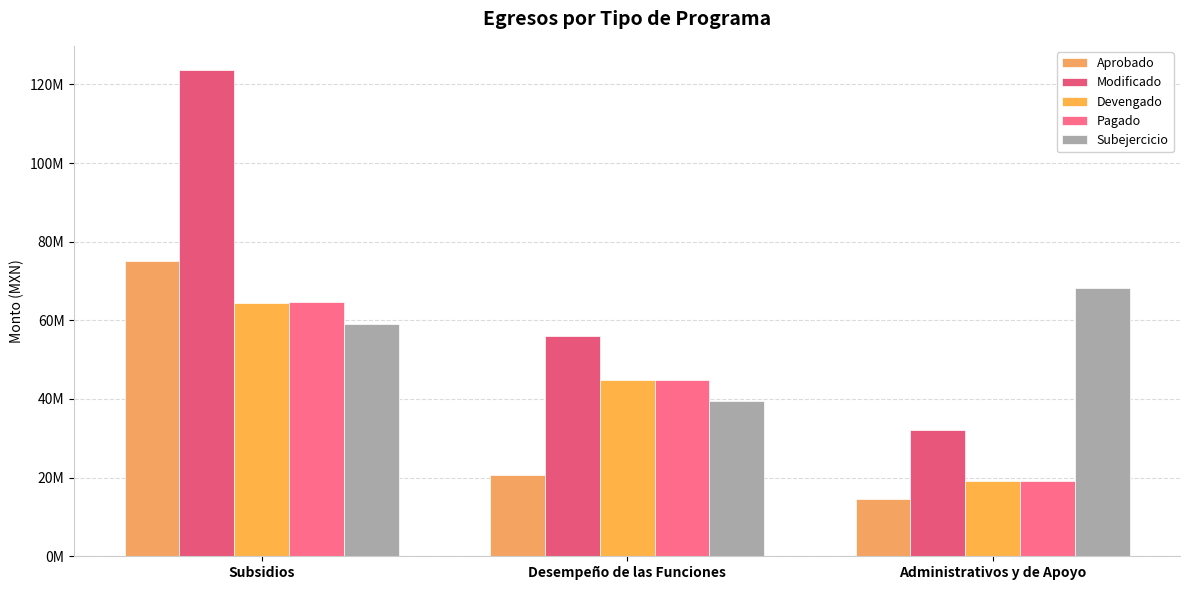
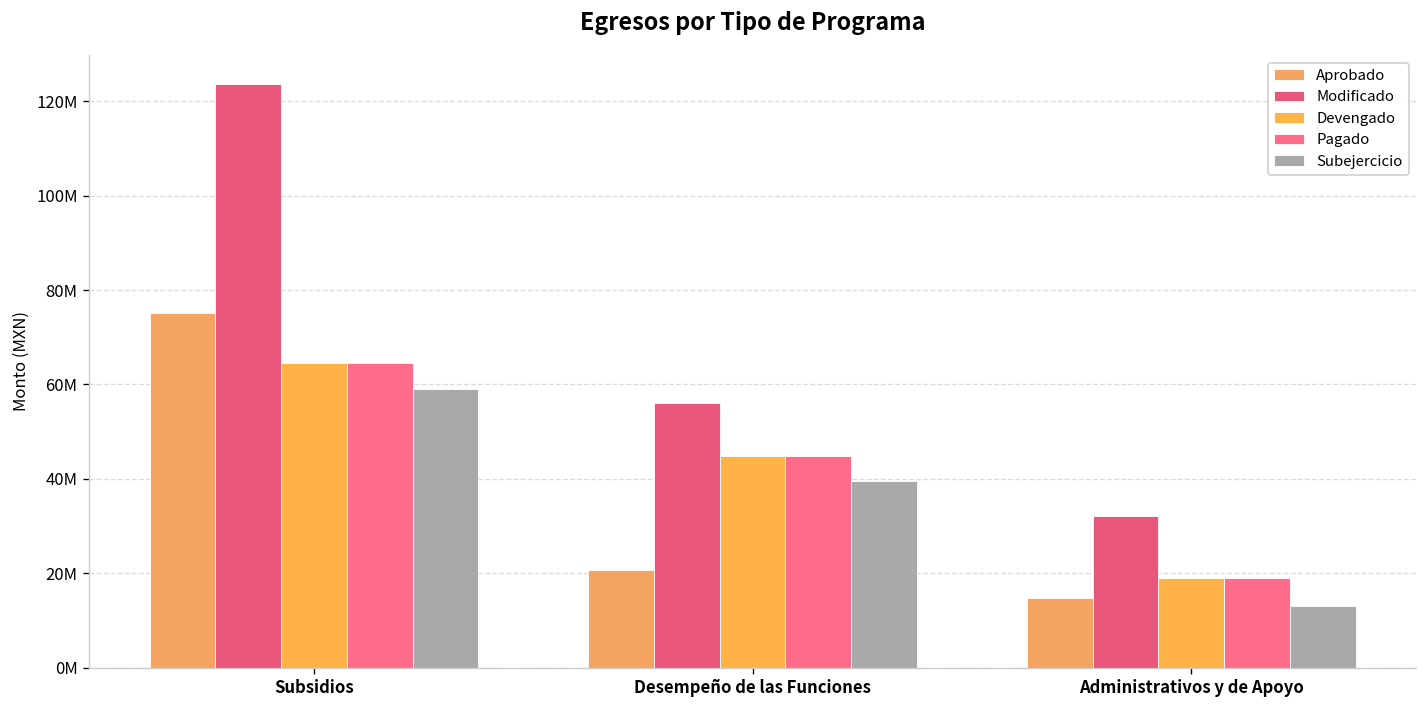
  {
    "Subejercicio": {
      "Subsidios": 59000000,
      "Desempeño de las Funciones": 39000000,
-     "Administrativos y de Apoyo": 68000000
+     "Administrativos y de Apoyo": 13000000
    }
  }
